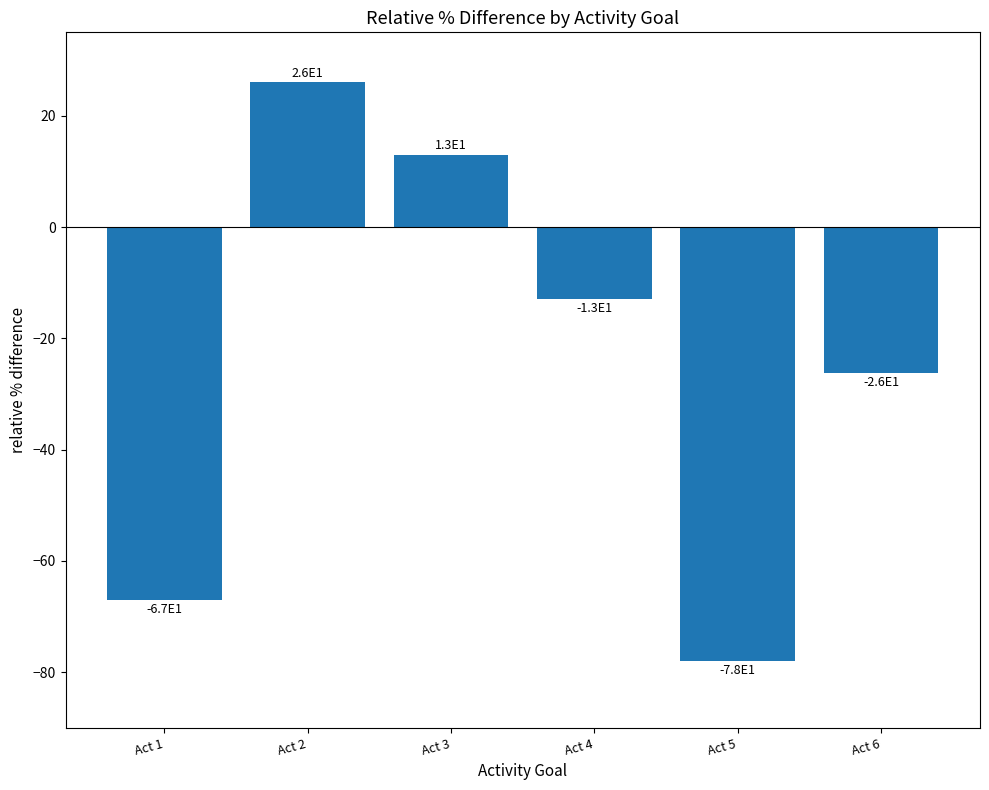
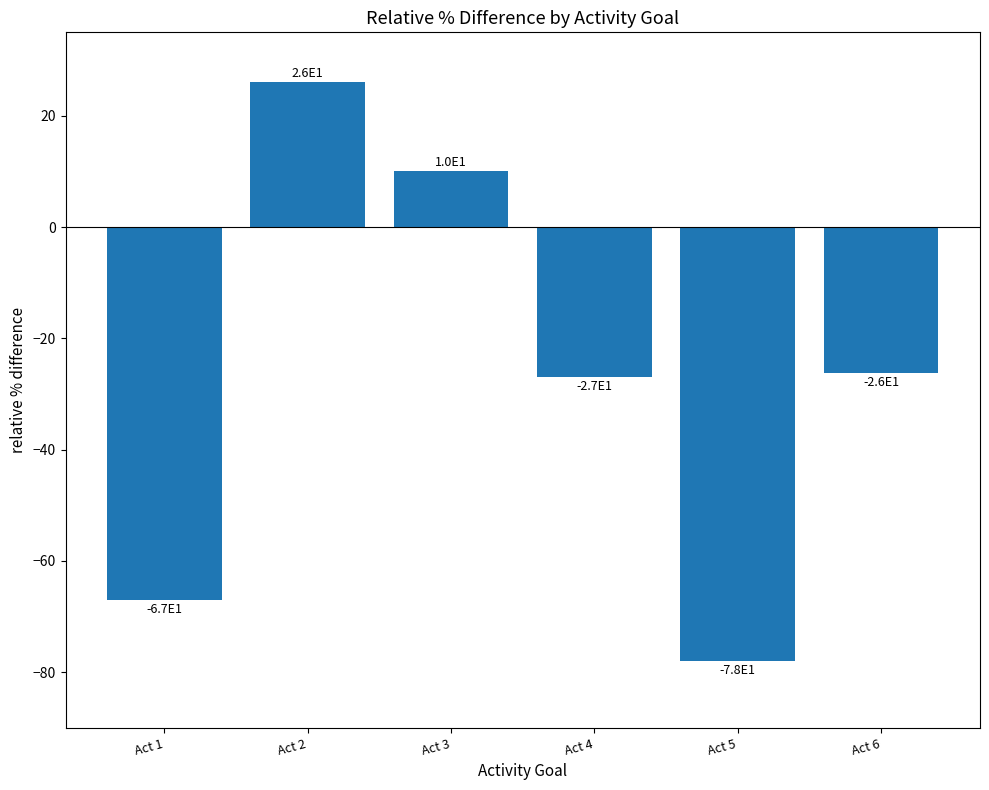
  {
    "Act 1": "-6.7E1",
    "Act 2": "2.6E1",
-   "Act 3": "1.3E1",
-   "Act 4": "-1.3E1",
+   "Act 3": "1.0E1",
+   "Act 4": "-2.7E1",
    "Act 5": "-7.8E1",
    "Act 6": "-2.6E1"
  }
